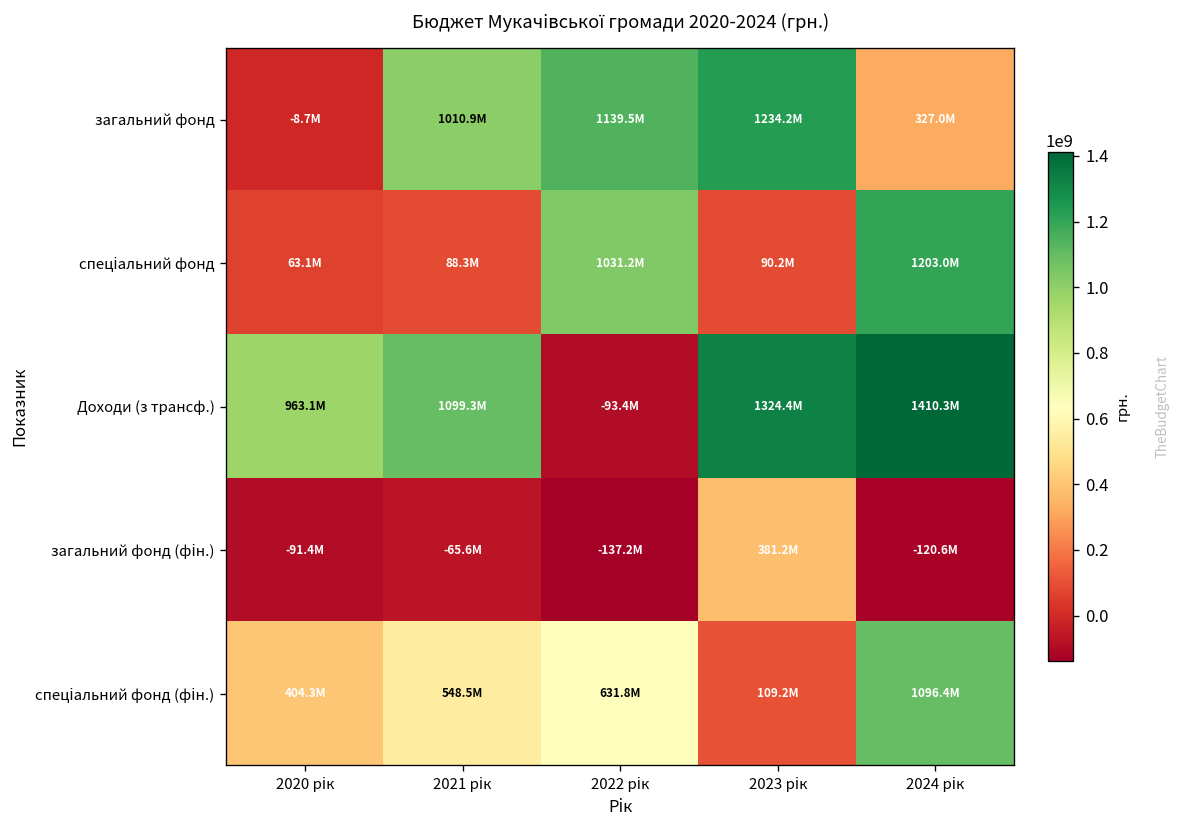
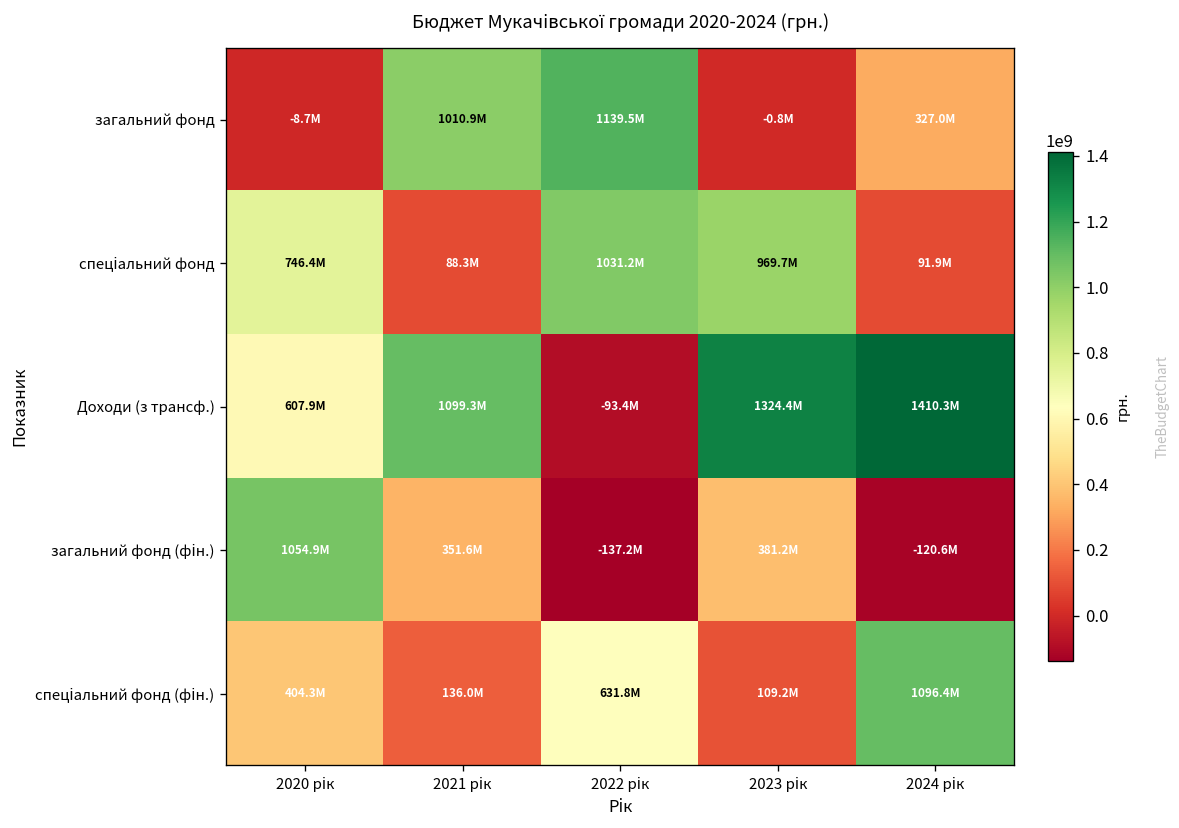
  {
    "загальний фонд": {
      "2020 рік": "-8.7M",
      "2021 рік": "1010.9M",
      "2022 рік": "1139.5M",
-     "2023 рік": "1234.2M",
+     "2023 рік": "-0.8M",
      "2024 рік": "327.0M"
    },
    "спеціальний фонд": {
-     "2020 рік": "63.1M",
+     "2020 рік": "746.4M",
      "2021 рік": "88.3M",
      "2022 рік": "1031.2M",
-     "2023 рік": "90.2M",
-     "2024 рік": "1203.0M"
+     "2023 рік": "969.7M",
+     "2024 рік": "91.9M"
    },
    "Доходи (з трансф.)": {
-     "2020 рік": "963.1M",
+     "2020 рік": "607.9M",
      "2021 рік": "1099.3M",
      "2022 рік": "-93.4M",
      "2023 рік": "1324.4M",
      "2024 рік": "1410.3M"
    },
    "загальний фонд (фін.)": {
-     "2020 рік": "-91.4M",
-     "2021 рік": "-65.6M",
+     "2020 рік": "1054.9M",
+     "2021 рік": "351.6M",
      "2022 рік": "-137.2M",
      "2023 рік": "381.2M",
      "2024 рік": "-120.6M"
    },
    "спеціальний фонд (фін.)": {
      "2020 рік": "404.3M",
-     "2021 рік": "548.5M",
+     "2021 рік": "136.0M",
      "2022 рік": "631.8M",
      "2023 рік": "109.2M",
      "2024 рік": "1096.4M"
    }
  }
